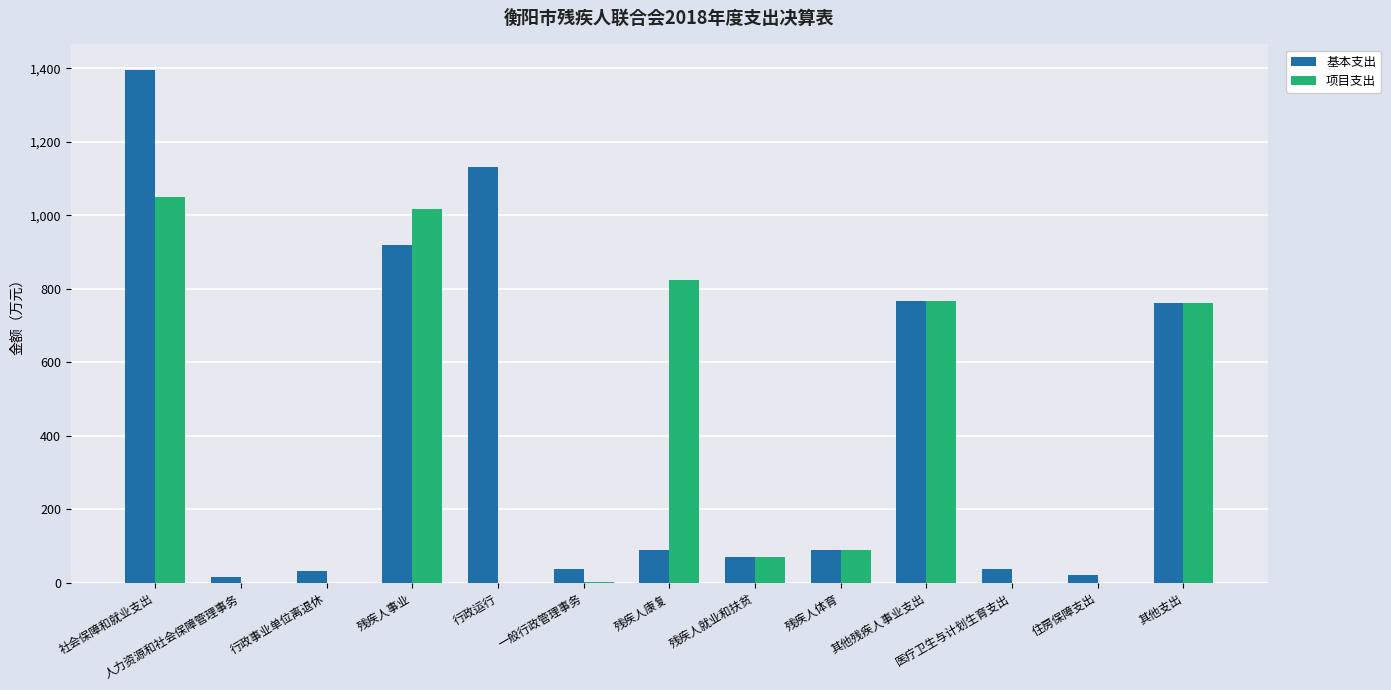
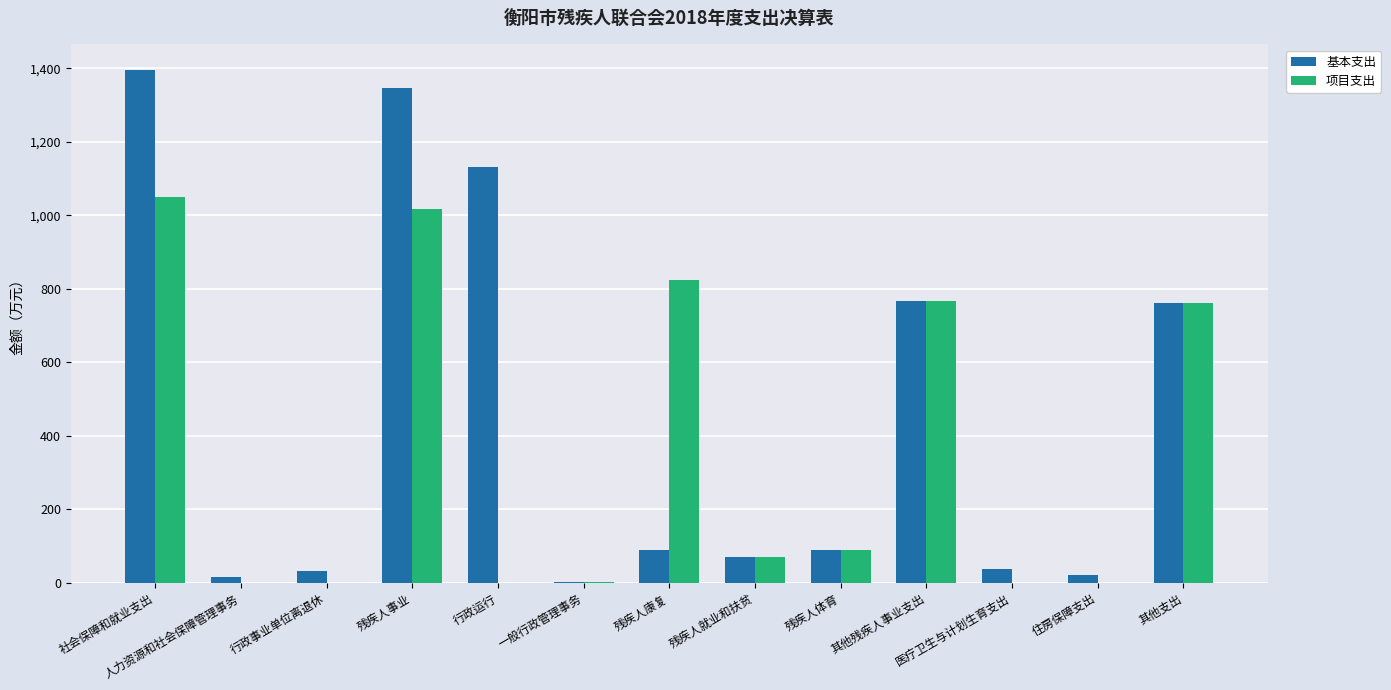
  {
    "基本支出": {
      "社会保障和就业支出": "1,400",
      "人力资源和社会保障管理事务": "20",
      "行政事业单位离退休": "30",
-     "残疾人事业": "920",
+     "残疾人事业": "1,350",
      "行政运行": "1,130",
-     "一般行政管理事务": "40",
+     "一般行政管理事务": "0",
      "残疾人康复": "90",
      "残疾人就业和扶贫": "70",
      "残疾人体育": "90",
      "其他残疾人事业支出": "770",
      "医疗卫生与计划生育支出": "40",
      "住房保障支出": "20",
      "其他支出": "760"
    },
    "项目支出": {
      "社会保障和就业支出": "1,050",
      "人力资源和社会保障管理事务": "0",
      "行政事业单位离退休": "0",
      "残疾人事业": "1,020",
      "行政运行": "0",
      "残疾人康复": "820",
      "残疾人就业和扶贫": "70",
      "残疾人体育": "90",
      "其他残疾人事业支出": "770",
      "医疗卫生与计划生育支出": "0",
      "住房保障支出": "0",
      "其他支出": "760"
    }
  }
